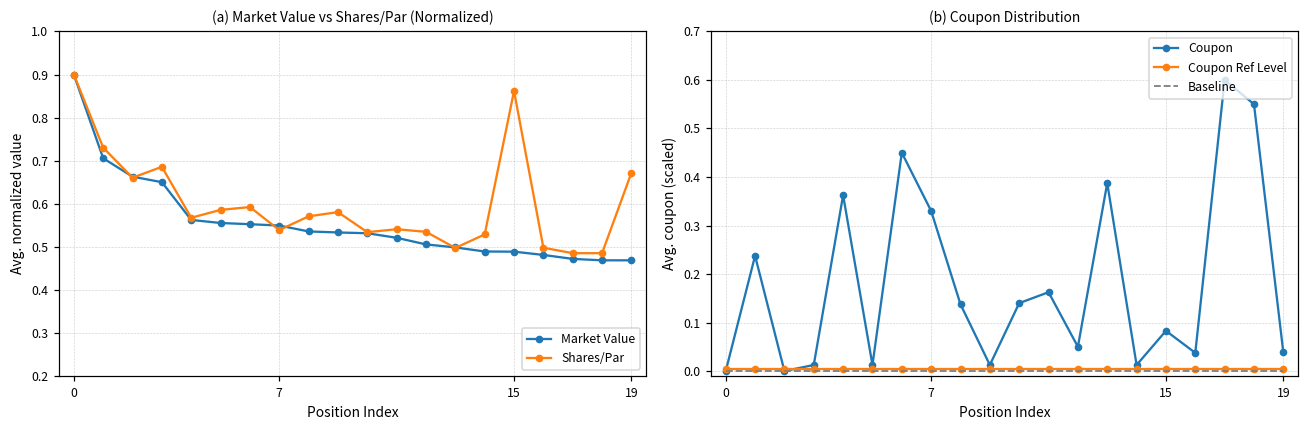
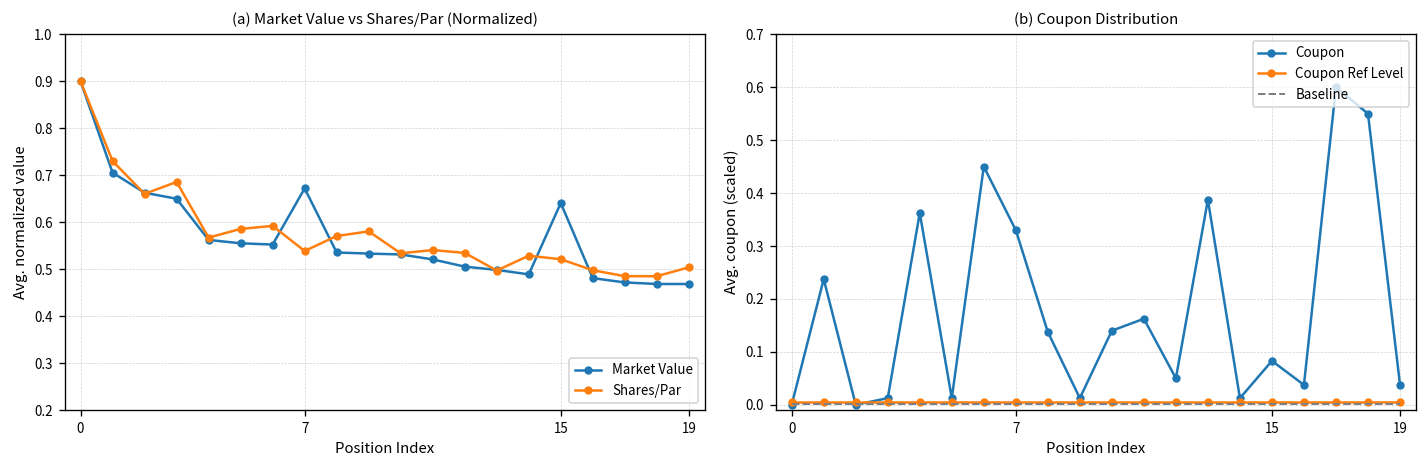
  {
    "(a) Market Value vs Shares/Par (Normalized)": {
      "Market Value": {
-       "7": 0.55,
-       "15": 0.49,
+       "7": 0.67,
+       "15": 0.64,
        "19": 0.47
      },
      "Shares/Par": {
        "7": 0.54,
-       "15": 0.86,
-       "19": 0.67
+       "15": 0.52,
+       "19": 0.50
      }
    },
    "(b) Coupon Distribution": {
      "Coupon": {
        "7": 0.33,
        "15": 0.08,
        "19": 0.04
      }
    }
  }
